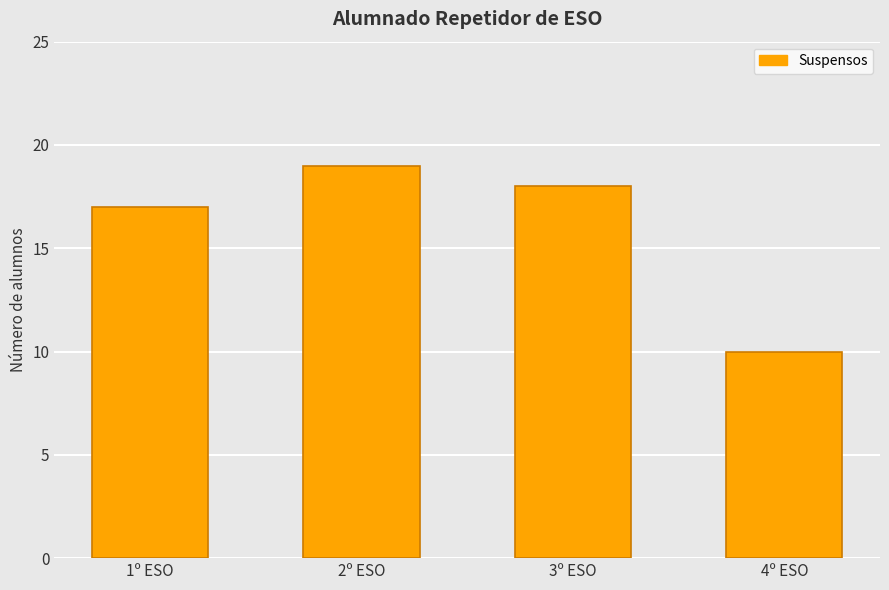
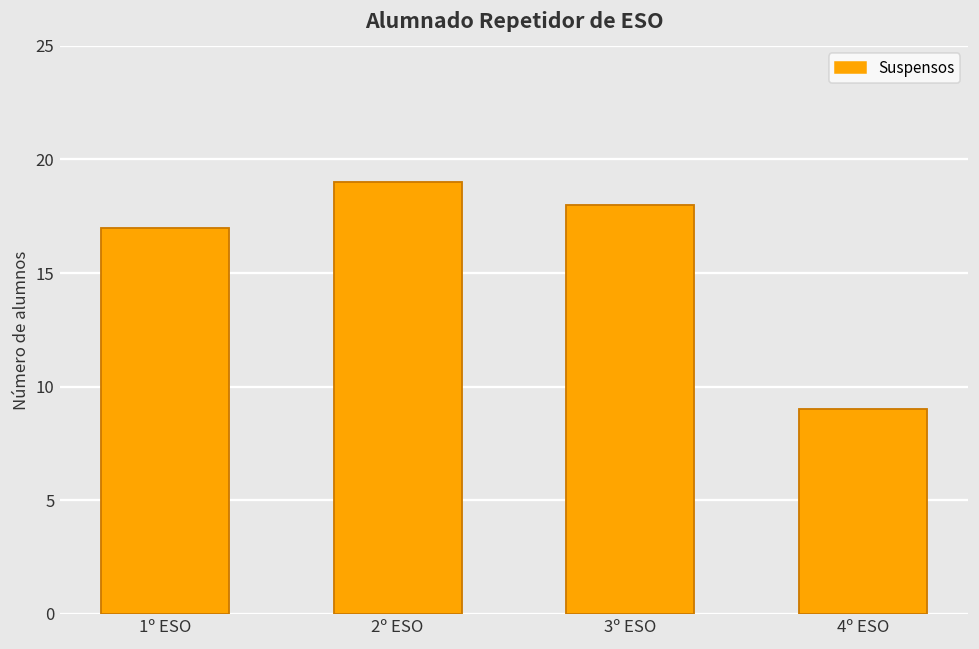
  {
    "1º ESO": 17,
    "2º ESO": 19,
    "3º ESO": 18,
-   "4º ESO": 10
+   "4º ESO": 9
  }
